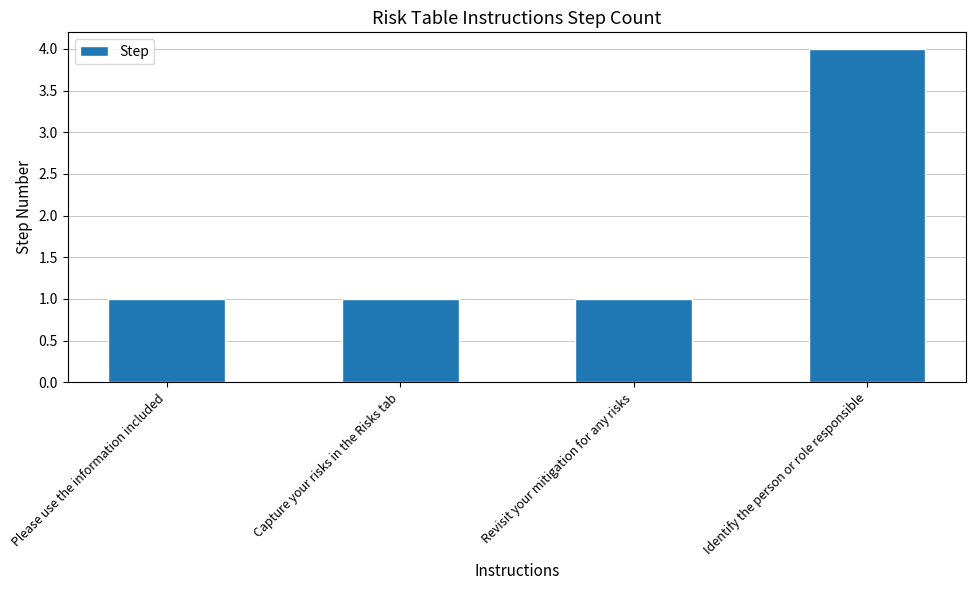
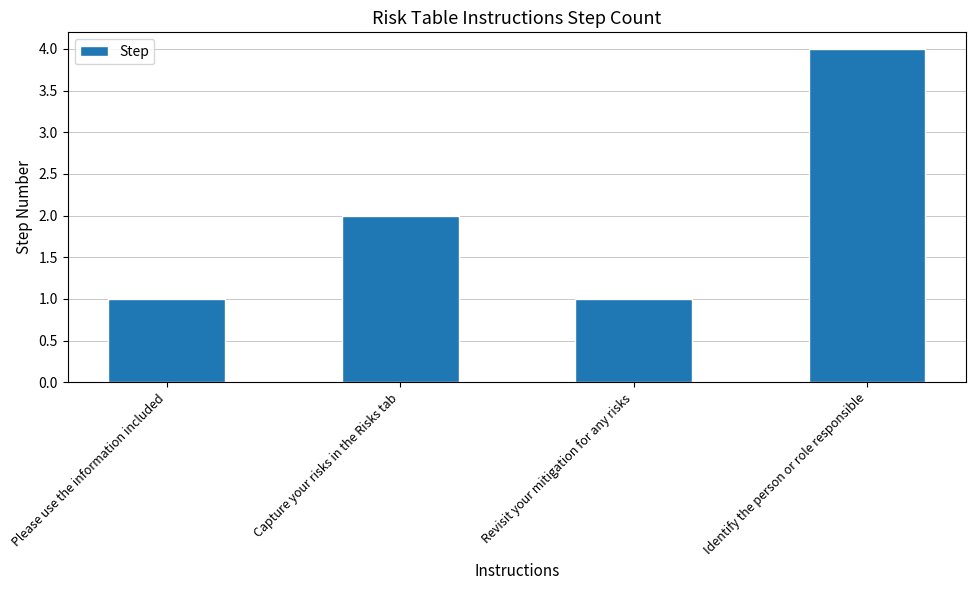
  {
    "Please use the information included": 1,
-   "Capture your risks in the Risks tab": 1,
+   "Capture your risks in the Risks tab": 2,
    "Revisit your mitigation for any risks": 1,
    "Identify the person or role responsible": 4
  }
